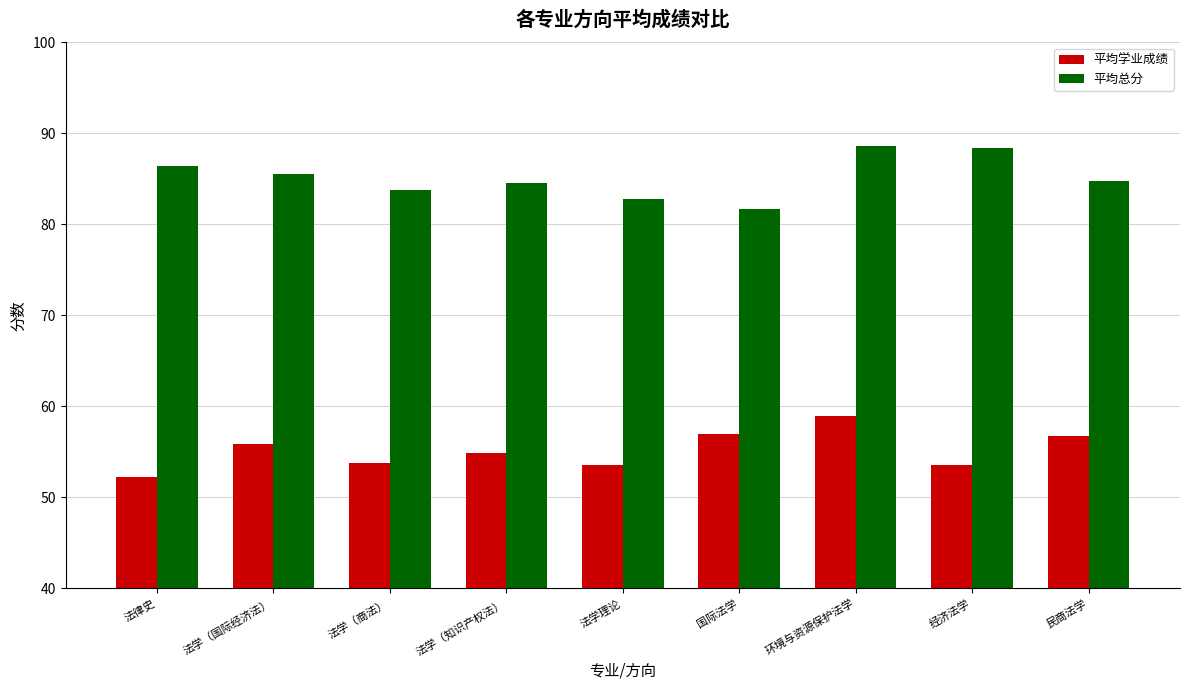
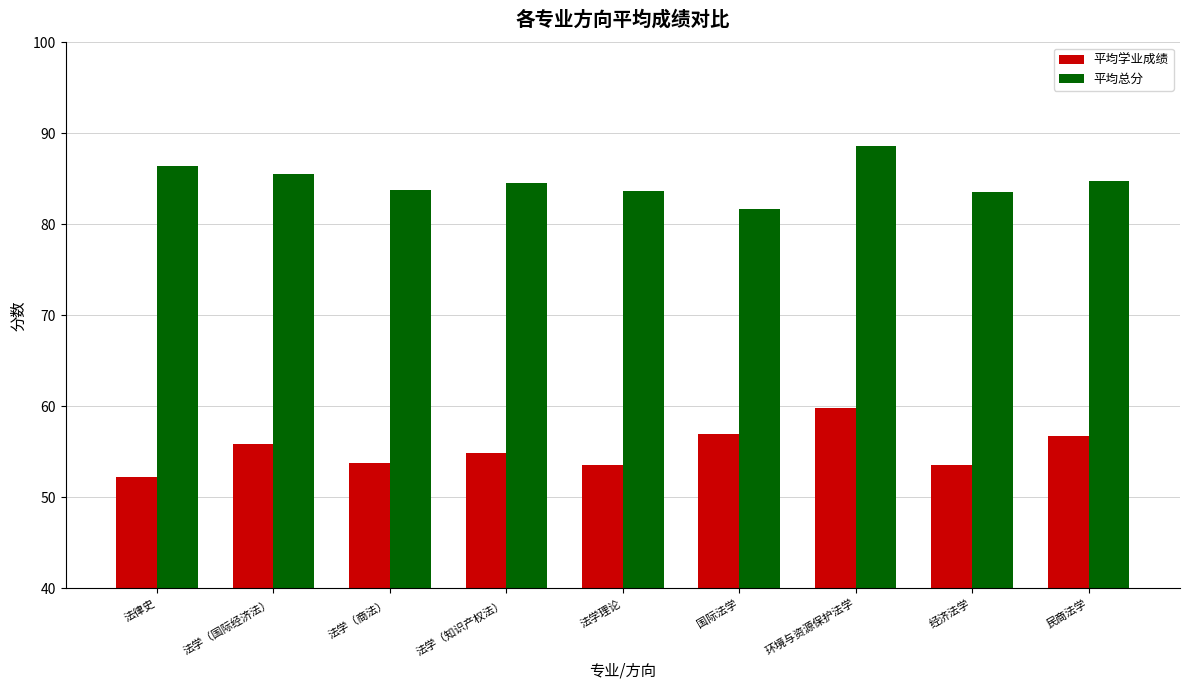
  {
    "平均学业成绩": {
      "法律史": 52,
      "法学（国际经济法）": 56,
      "法学（商法）": 54,
      "法学（知识产权法）": 55,
      "法学理论": 54,
      "国际法学": 57,
-     "环境与资源保护法学": 59,
+     "环境与资源保护法学": 60,
      "经济法学": 54,
      "民商法学": 57
    },
    "平均总分": {
      "法律史": 86,
      "法学（国际经济法）": 86,
      "法学（商法）": 84,
      "法学（知识产权法）": 85,
-     "法学理论": 83,
+     "法学理论": 84,
      "国际法学": 82,
      "环境与资源保护法学": 89,
-     "经济法学": 88,
+     "经济法学": 84,
      "民商法学": 85
    }
  }
